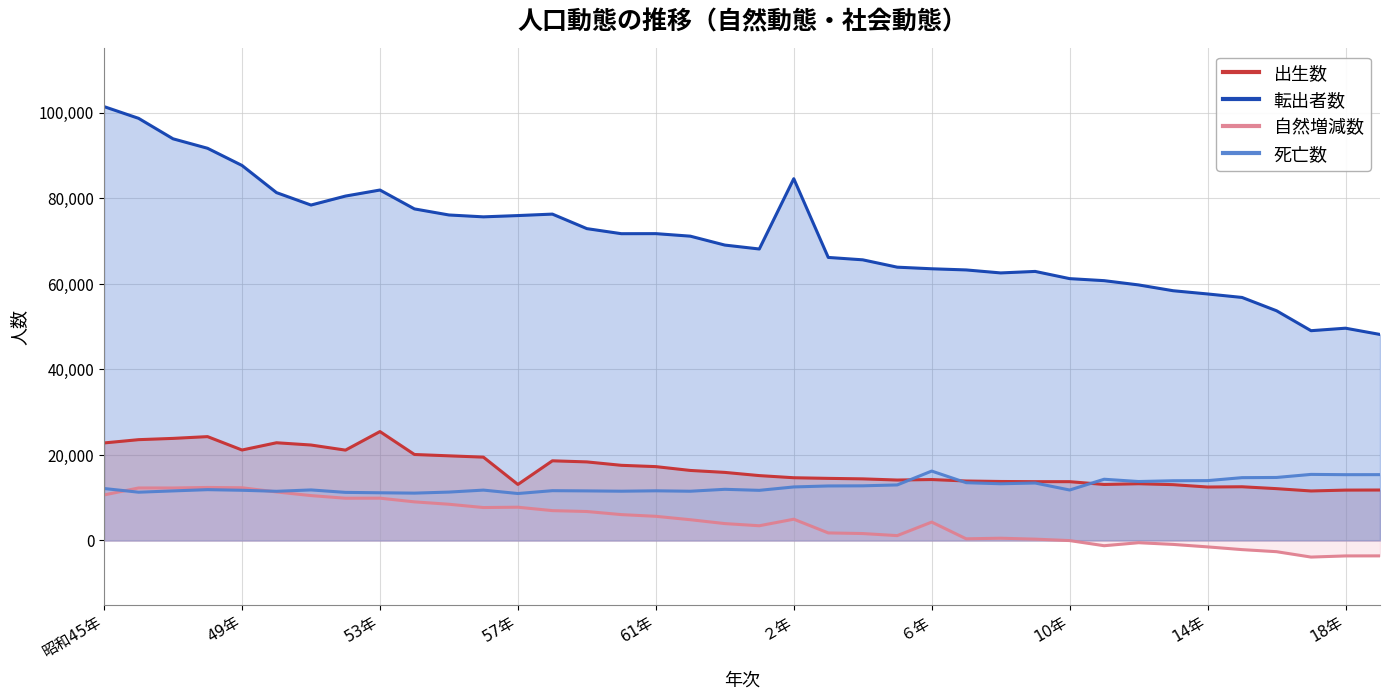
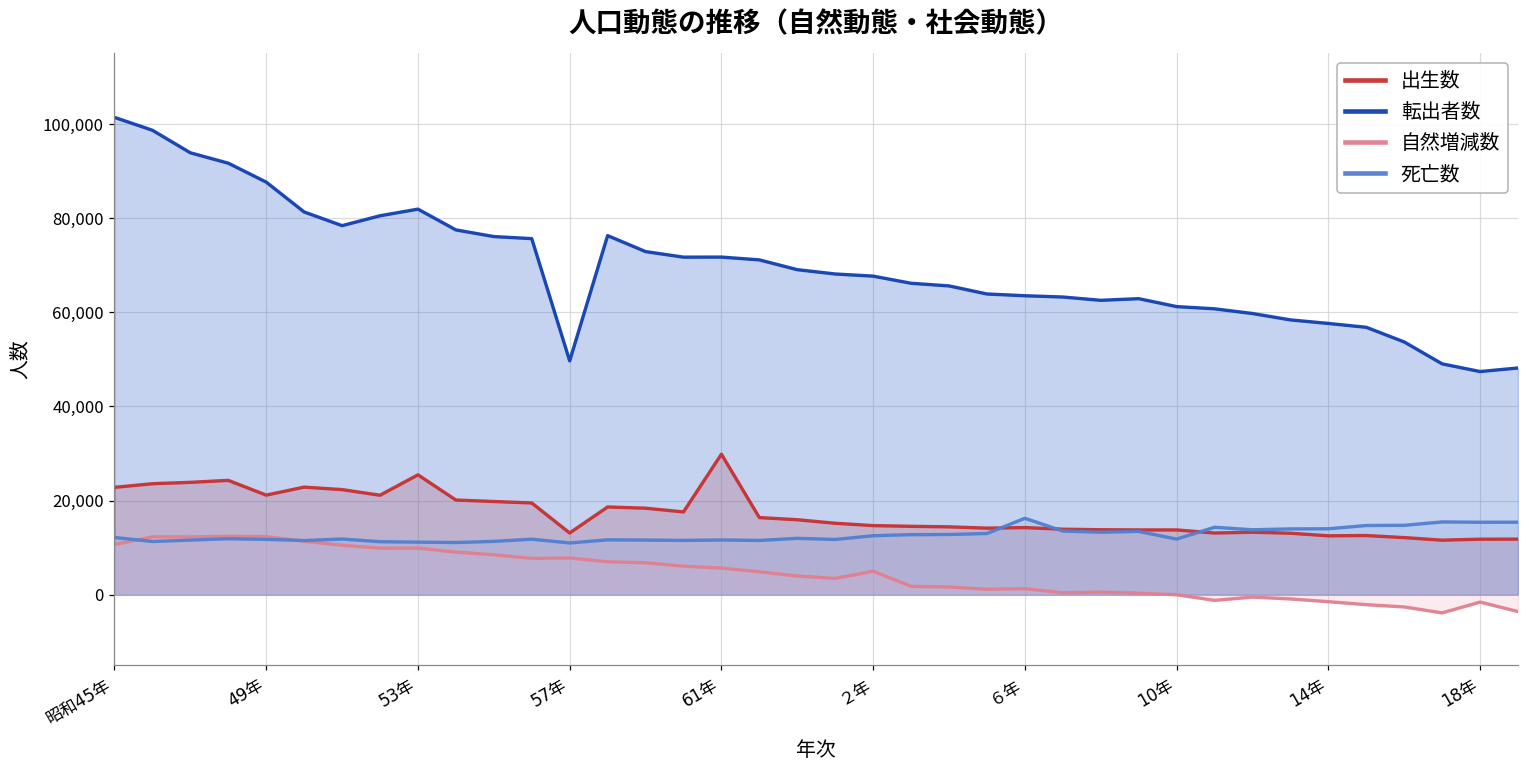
  {
    "出生数": {
      "昭和45年": "23,000",
      "49年": "21,000",
      "53年": "25,000",
      "57年": "13,000",
-     "61年": "17,000",
+     "61年": "30,000",
      "２年": "15,000",
      "６年": "14,000",
      "10年": "14,000",
      "14年": "13,000",
      "18年": "12,000"
    },
    "転出者数": {
      "昭和45年": "101,000",
      "49年": "88,000",
      "53年": "82,000",
-     "57年": "76,000",
+     "57年": "50,000",
      "61年": "72,000",
-     "２年": "85,000",
+     "２年": "68,000",
      "６年": "64,000",
      "10年": "61,000",
      "14年": "58,000",
-     "18年": "50,000"
+     "18年": "47,000"
    },
    "自然増減数": {
-     "６年": "4,000",
+     "６年": "1,000",
      "14年": "-1,000",
-     "18年": "-4,000"
+     "18年": "-2,000"
    },
    "死亡数": {
      "昭和45年": "12,000",
      "49年": "12,000",
      "53年": "11,000",
      "57年": "11,000",
      "61年": "12,000",
      "２年": "13,000",
      "６年": "16,000",
      "10年": "12,000",
      "14年": "14,000",
      "18年": "15,000"
    }
  }
